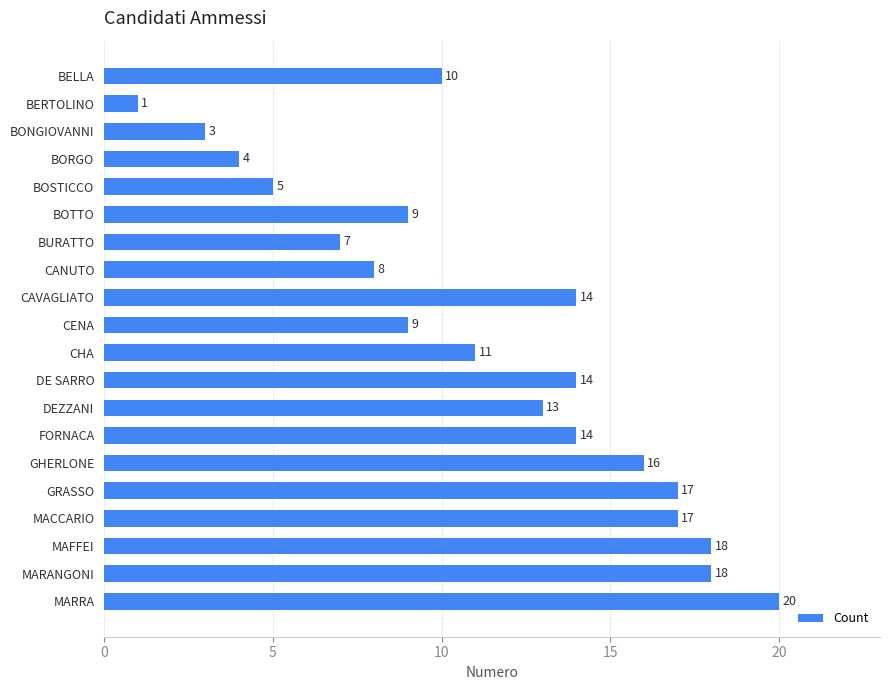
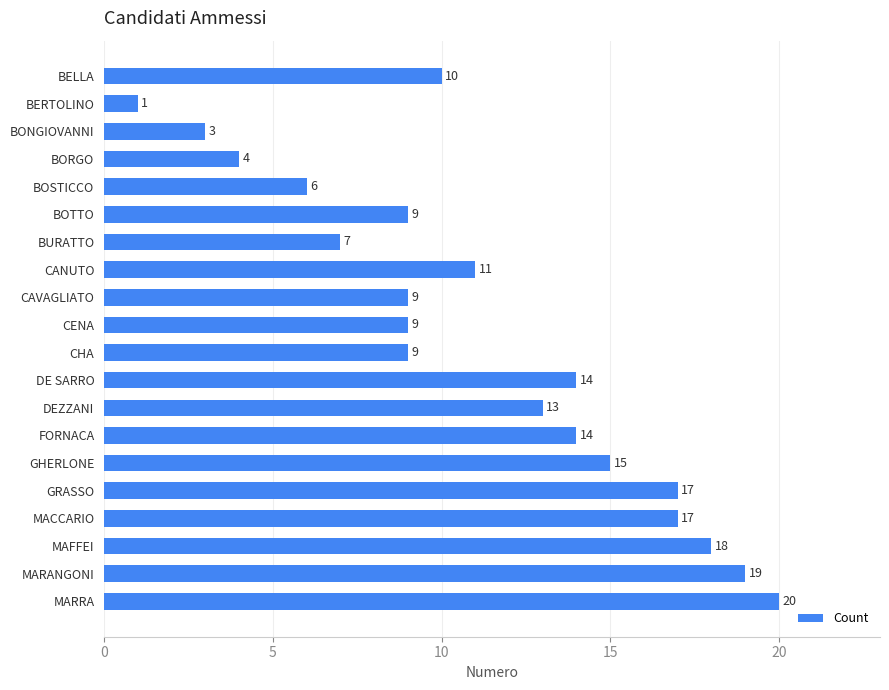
  {
    "BELLA": 10,
    "BERTOLINO": 1,
    "BONGIOVANNI": 3,
    "BORGO": 4,
-   "BOSTICCO": 5,
+   "BOSTICCO": 6,
    "BOTTO": 9,
    "BURATTO": 7,
-   "CANUTO": 8,
-   "CAVAGLIATO": 14,
+   "CANUTO": 11,
+   "CAVAGLIATO": 9,
    "CENA": 9,
-   "CHA": 11,
+   "CHA": 9,
    "DE SARRO": 14,
    "DEZZANI": 13,
    "FORNACA": 14,
-   "GHERLONE": 16,
+   "GHERLONE": 15,
    "GRASSO": 17,
    "MACCARIO": 17,
    "MAFFEI": 18,
-   "MARANGONI": 18,
+   "MARANGONI": 19,
    "MARRA": 20
  }
